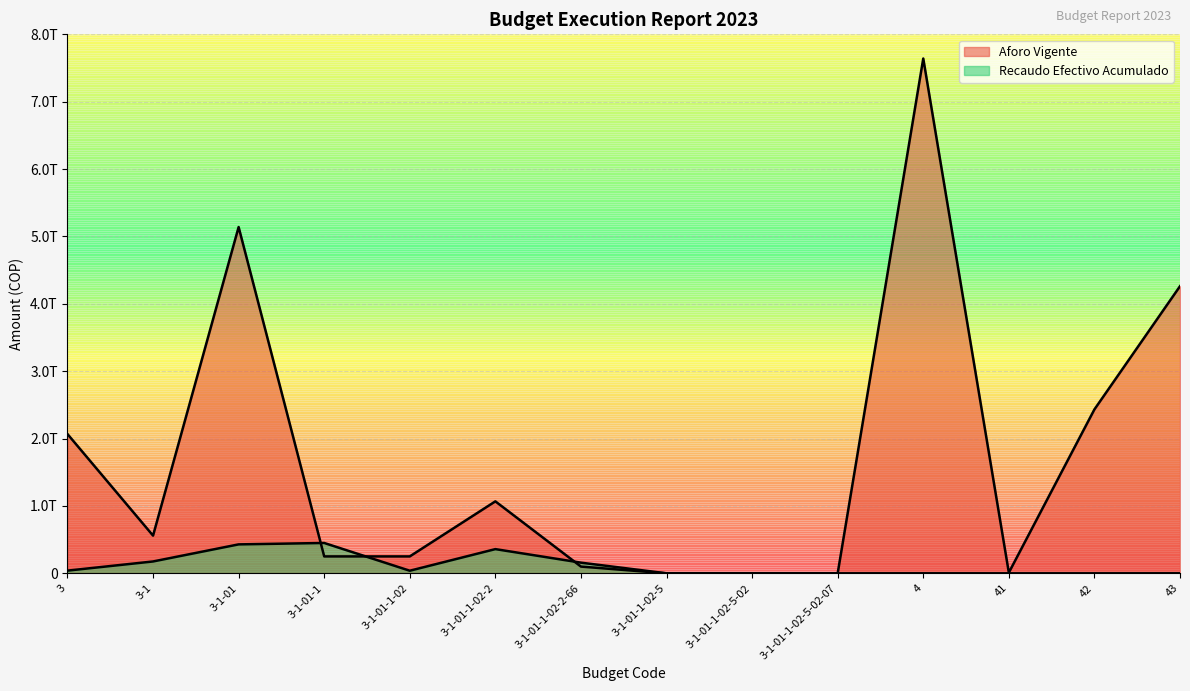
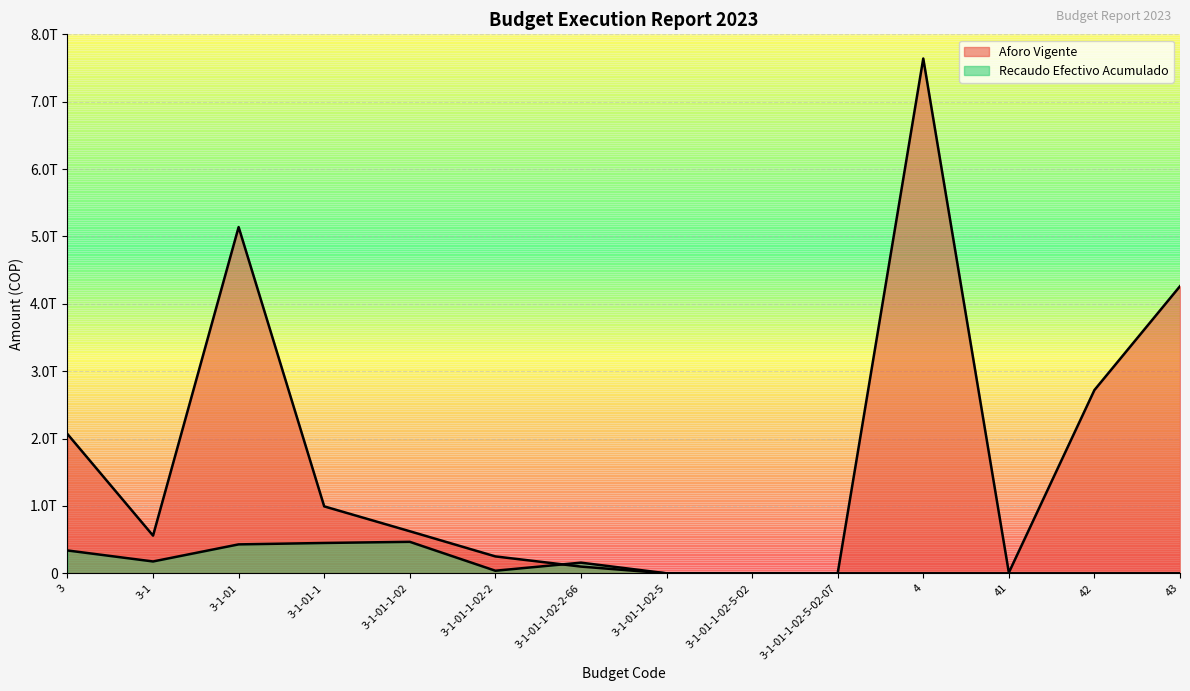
  {
    "Aforo Vigente": {
      "3": "2.1T",
      "3-1": "0.6T",
      "3-1-01": "5.1T",
-     "3-1-01-1": "0.3T",
-     "3-1-01-1-02": "0.3T",
-     "3-1-01-1-02-2": "1.1T",
+     "3-1-01-1": "1.0T",
+     "3-1-01-1-02": "0.6T",
+     "3-1-01-1-02-2": "0.3T",
      "3-1-01-1-02-2-66": "0.1T",
      "4": "7.6T",
-     "42": "2.4T",
+     "42": "2.7T",
      "43": "4.3T"
    },
    "Recaudo Efectivo Acumulado": {
-     "3": "0.0T",
+     "3": "0.3T",
      "3-1": "0.2T",
      "3-1-01": "0.4T",
      "3-1-01-1": "0.5T",
-     "3-1-01-1-02": "0.0T",
-     "3-1-01-1-02-2": "0.4T",
+     "3-1-01-1-02": "0.5T",
+     "3-1-01-1-02-2": "0.0T",
      "3-1-01-1-02-2-66": "0.2T",
      "4": "0.0T",
      "42": "0.0T",
      "43": "0.0T"
    }
  }
